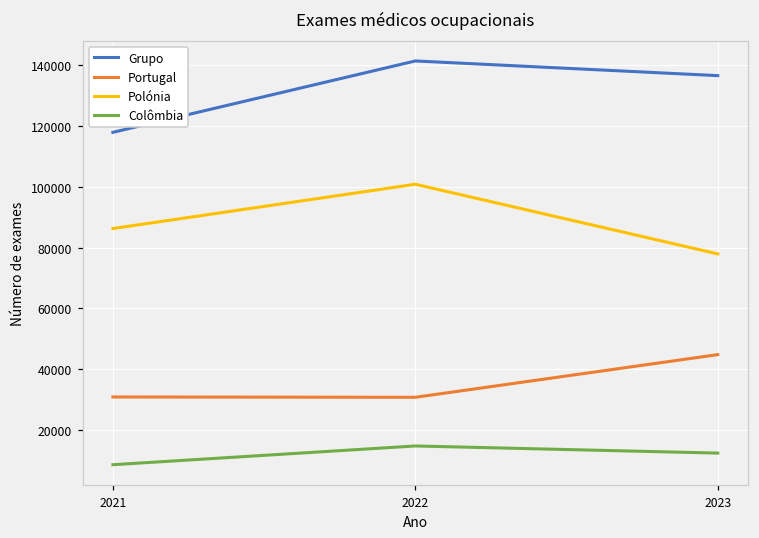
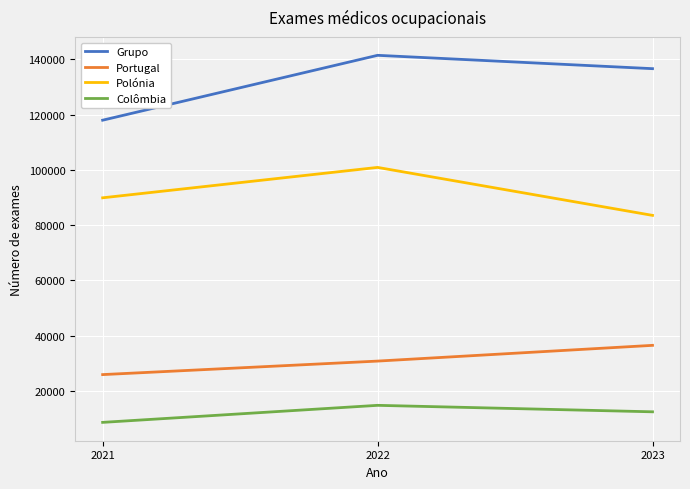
  {
    "Grupo": {
      "2021": 118000,
      "2022": 141000,
      "2023": 137000
    },
    "Portugal": {
-     "2021": 31000,
+     "2021": 26000,
      "2022": 31000,
-     "2023": 45000
+     "2023": 36000
    },
    "Polónia": {
-     "2021": 86000,
+     "2021": 90000,
      "2022": 101000,
-     "2023": 78000
+     "2023": 84000
    },
    "Colômbia": {
      "2021": 9000,
      "2022": 15000,
      "2023": 12000
    }
  }
